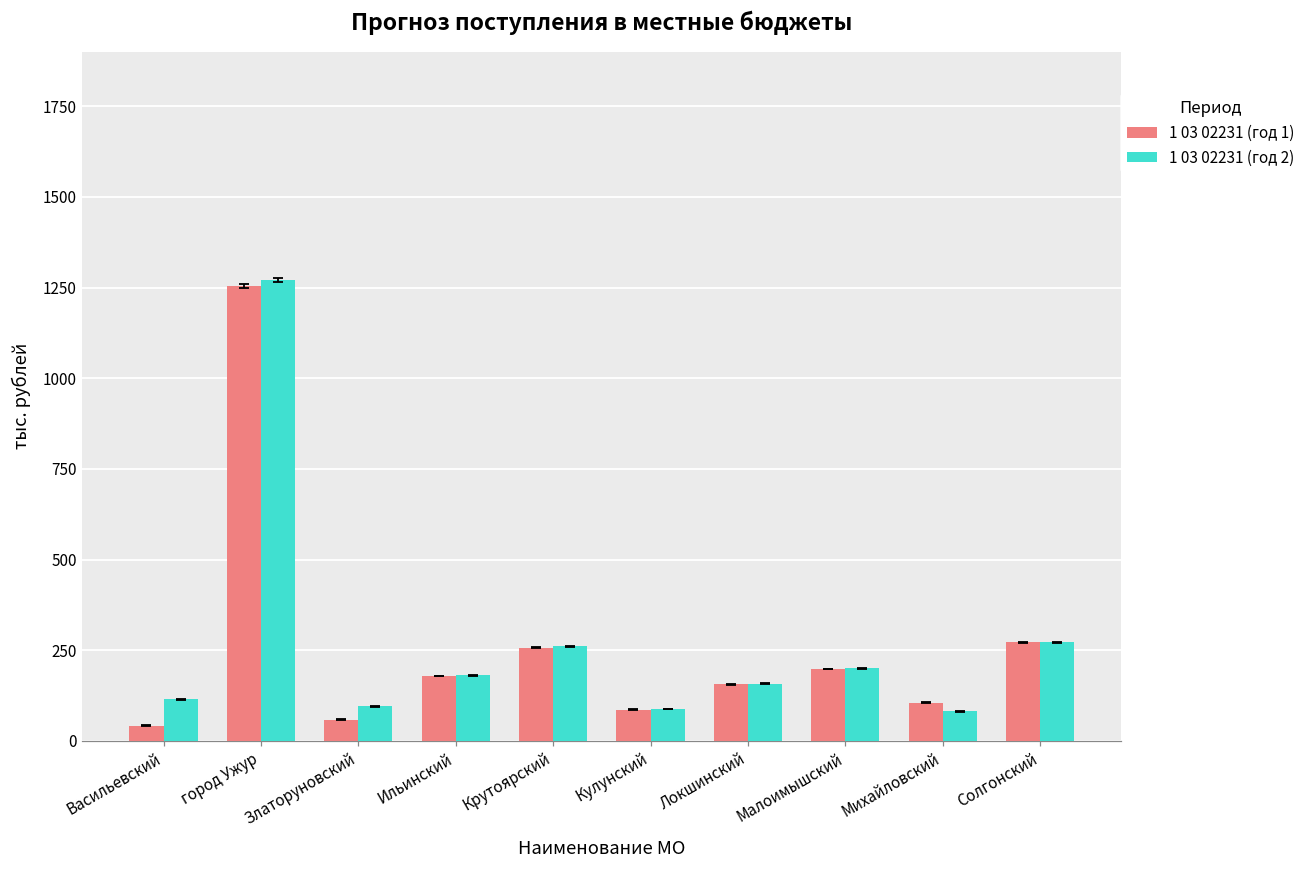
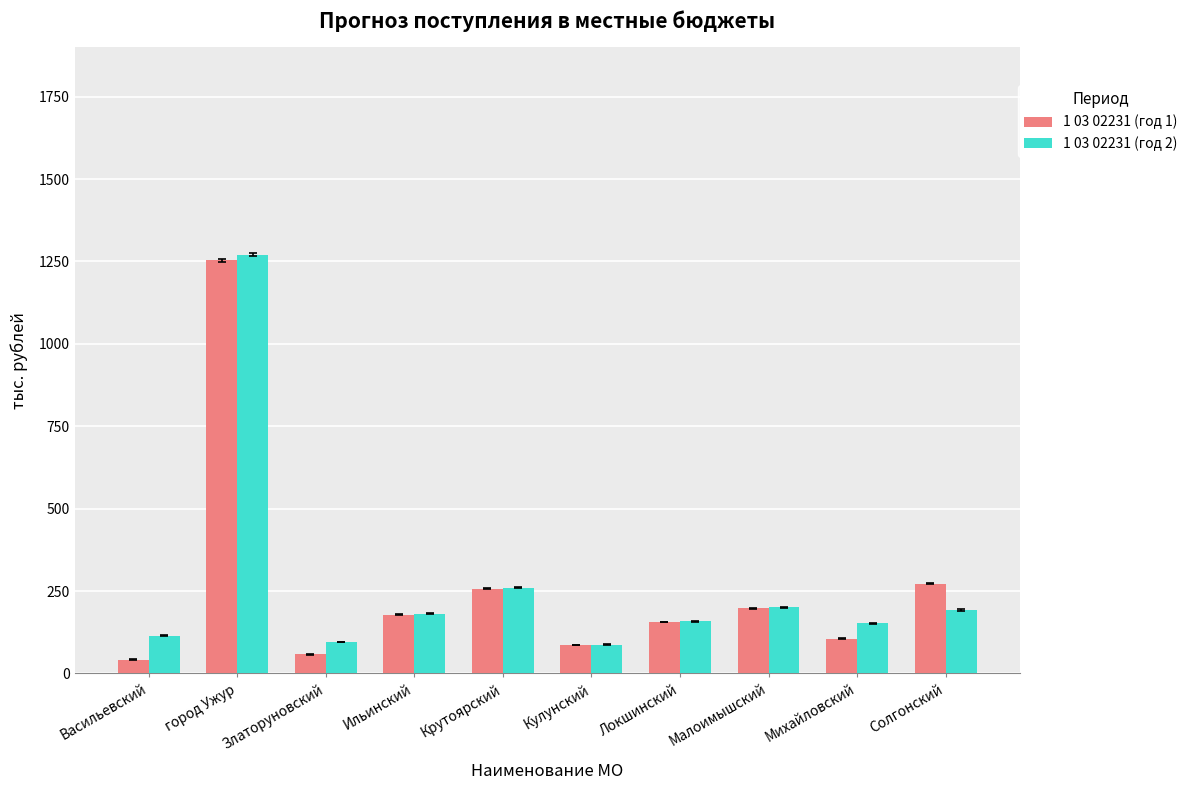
  {
    "1 03 02231 (год 1)": {
      "Васильевский": 40,
      "город Ужур": 1250,
      "Златоруновский": 60,
      "Ильинский": 180,
      "Крутоярский": 260,
      "Кулунский": 90,
      "Локшинский": 160,
      "Малоимышский": 200,
      "Михайловский": 110,
      "Солгонский": 270
    },
    "1 03 02231 (год 2)": {
      "Васильевский": 110,
      "город Ужур": 1270,
      "Златоруновский": 100,
      "Ильинский": 180,
      "Крутоярский": 260,
      "Кулунский": 90,
      "Локшинский": 160,
      "Малоимышский": 200,
-     "Михайловский": 80,
-     "Солгонский": 270
+     "Михайловский": 150,
+     "Солгонский": 190
    }
  }
